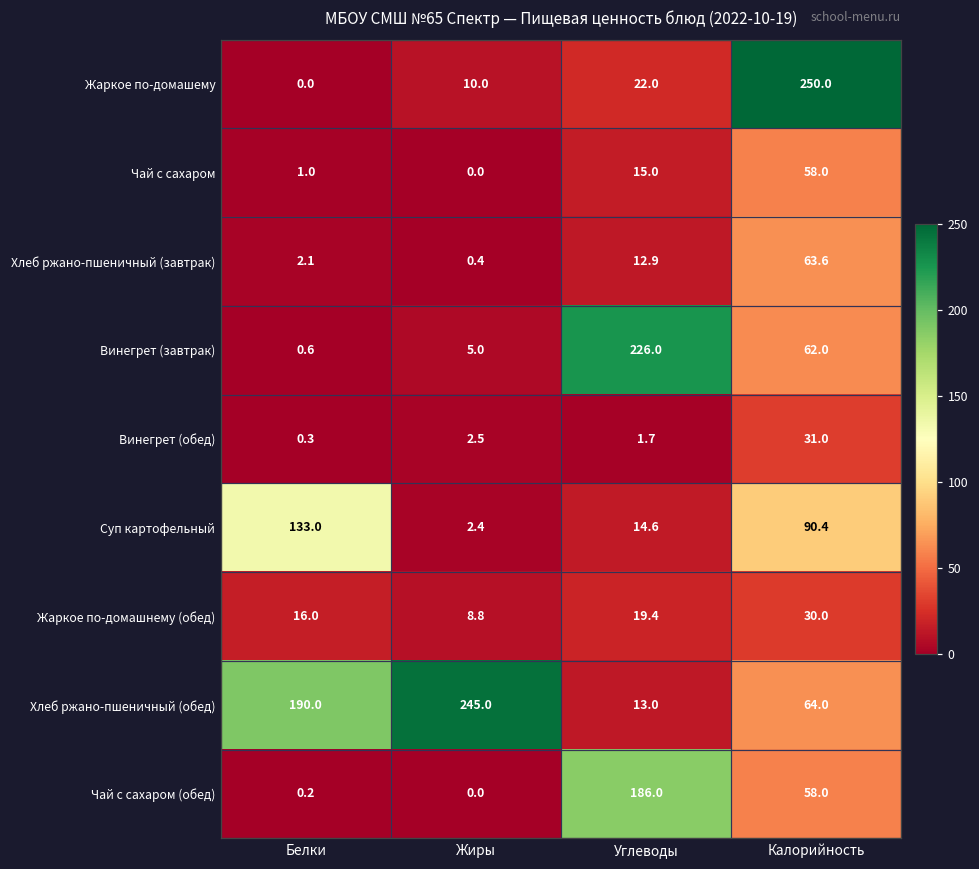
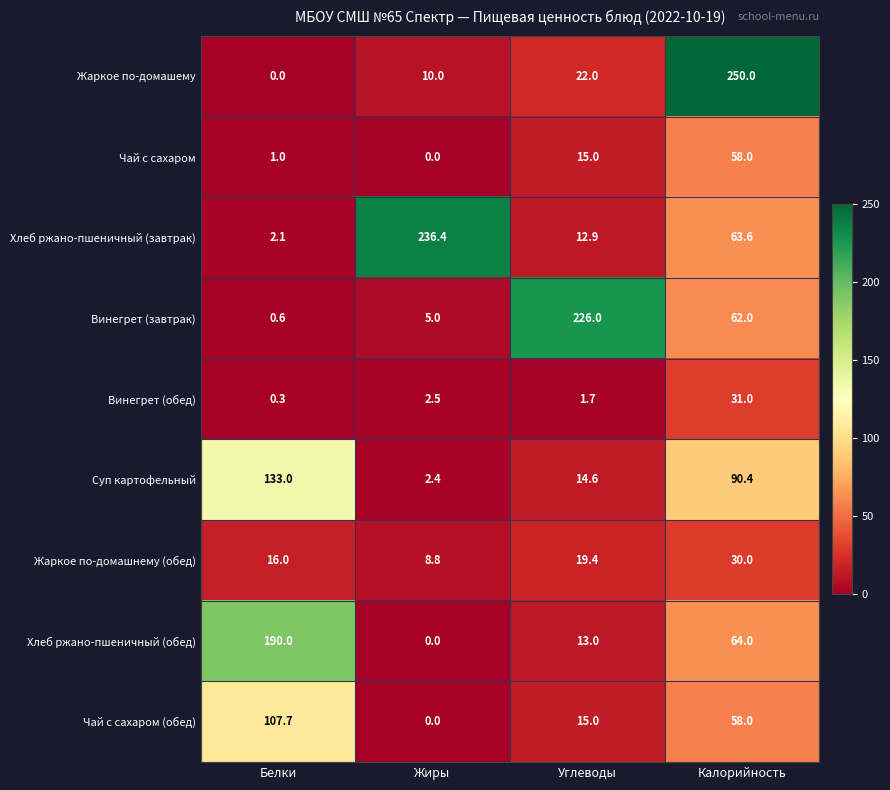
  {
    "Жаркое по-домашему": {
      "Белки": 0.0,
      "Жиры": 10.0,
      "Углеводы": 22.0,
      "Калорийность": 250.0
    },
    "Чай с сахаром": {
      "Белки": 1.0,
      "Жиры": 0.0,
      "Углеводы": 15.0,
      "Калорийность": 58.0
    },
    "Хлеб ржано-пшеничный (завтрак)": {
      "Белки": 2.1,
-     "Жиры": 0.4,
+     "Жиры": 236.4,
      "Углеводы": 12.9,
      "Калорийность": 63.6
    },
    "Винегрет (завтрак)": {
      "Белки": 0.6,
      "Жиры": 5.0,
      "Углеводы": 226.0,
      "Калорийность": 62.0
    },
    "Винегрет (обед)": {
      "Белки": 0.3,
      "Жиры": 2.5,
      "Углеводы": 1.7,
      "Калорийность": 31.0
    },
    "Суп картофельный": {
      "Белки": 133.0,
      "Жиры": 2.4,
      "Углеводы": 14.6,
      "Калорийность": 90.4
    },
    "Жаркое по-домашнему (обед)": {
      "Белки": 16.0,
      "Жиры": 8.8,
      "Углеводы": 19.4,
      "Калорийность": 30.0
    },
    "Хлеб ржано-пшеничный (обед)": {
      "Белки": 190.0,
-     "Жиры": 245.0,
+     "Жиры": 0.0,
      "Углеводы": 13.0,
      "Калорийность": 64.0
    },
    "Чай с сахаром (обед)": {
-     "Белки": 0.2,
+     "Белки": 107.7,
      "Жиры": 0.0,
-     "Углеводы": 186.0,
+     "Углеводы": 15.0,
      "Калорийность": 58.0
    }
  }
